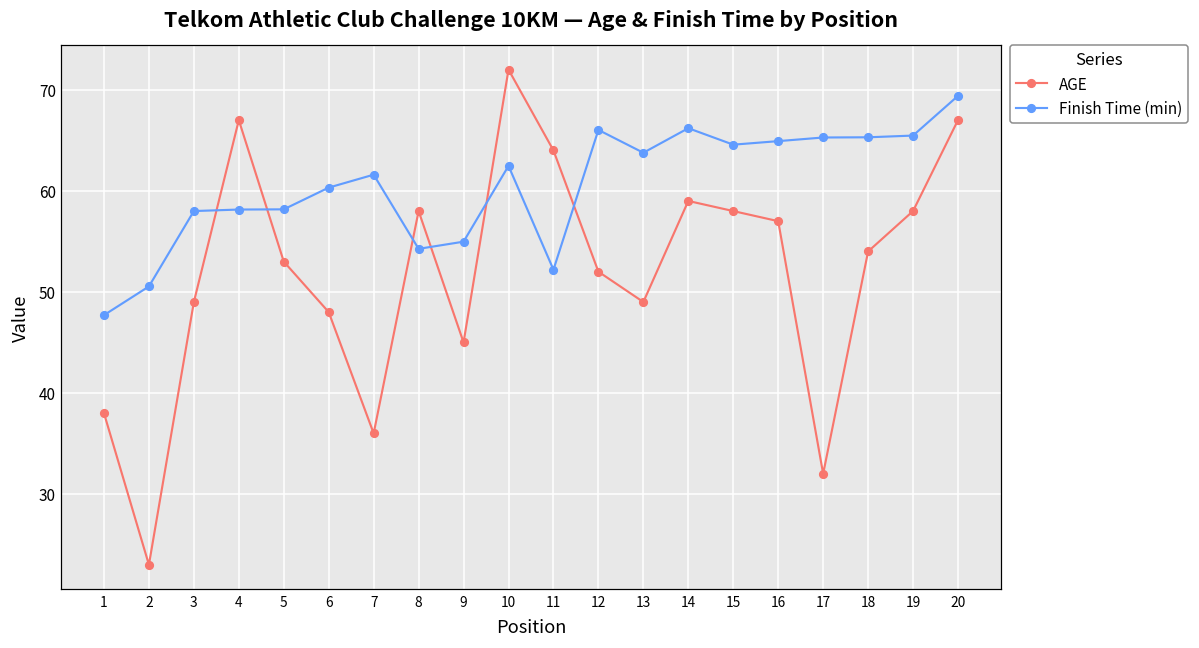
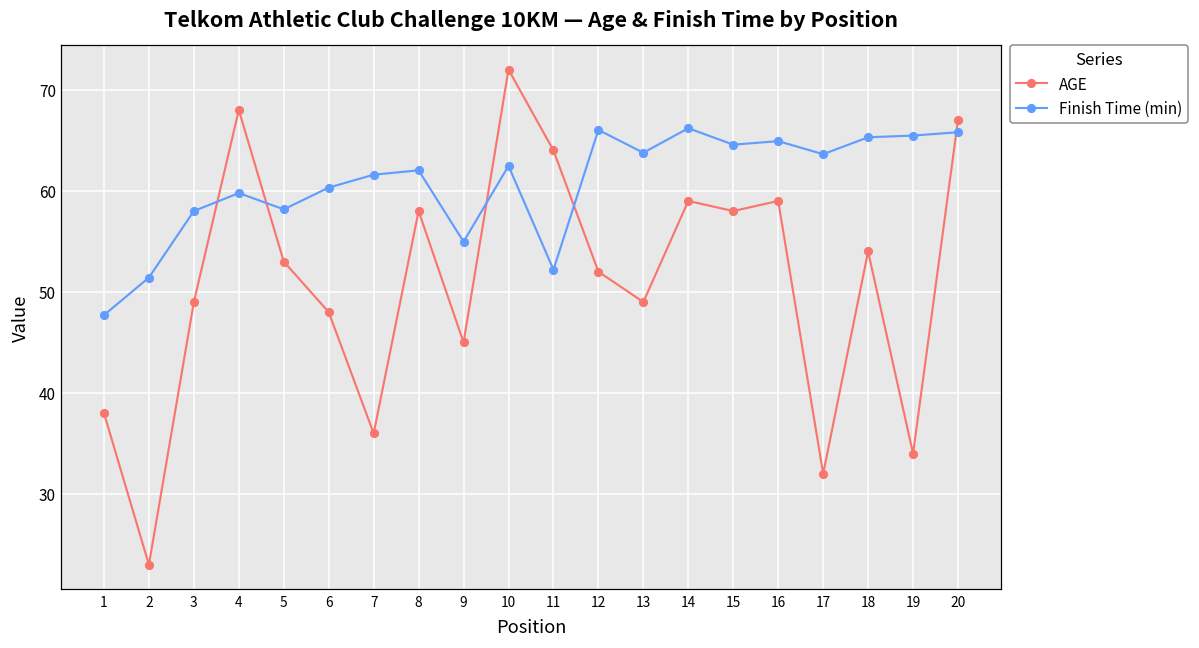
  {
    "AGE": {
      "1": 38,
      "2": 23,
      "3": 49,
-     "4": 67,
+     "4": 68,
      "5": 53,
      "6": 48,
      "7": 36,
      "8": 58,
      "9": 45,
      "10": 72,
      "11": 64,
      "12": 52,
      "13": 49,
      "14": 59,
      "15": 58,
-     "16": 57,
+     "16": 59,
      "17": 32,
      "18": 54,
-     "19": 58,
+     "19": 34,
      "20": 67
    },
    "Finish Time (min)": {
      "1": 48,
-     "2": 50.5,
+     "2": 51.4,
      "3": 58,
-     "4": 58,
+     "4": 60,
      "5": 58,
      "6": 60,
      "7": 62,
-     "8": 54,
+     "8": 62,
      "9": 55,
      "10": 62,
      "11": 52,
      "12": 66,
      "13": 64,
      "14": 66,
      "15": 65,
      "16": 65,
-     "17": 65,
+     "17": 64,
      "18": 65,
      "19": 65,
-     "20": 69
+     "20": 66
    }
  }
